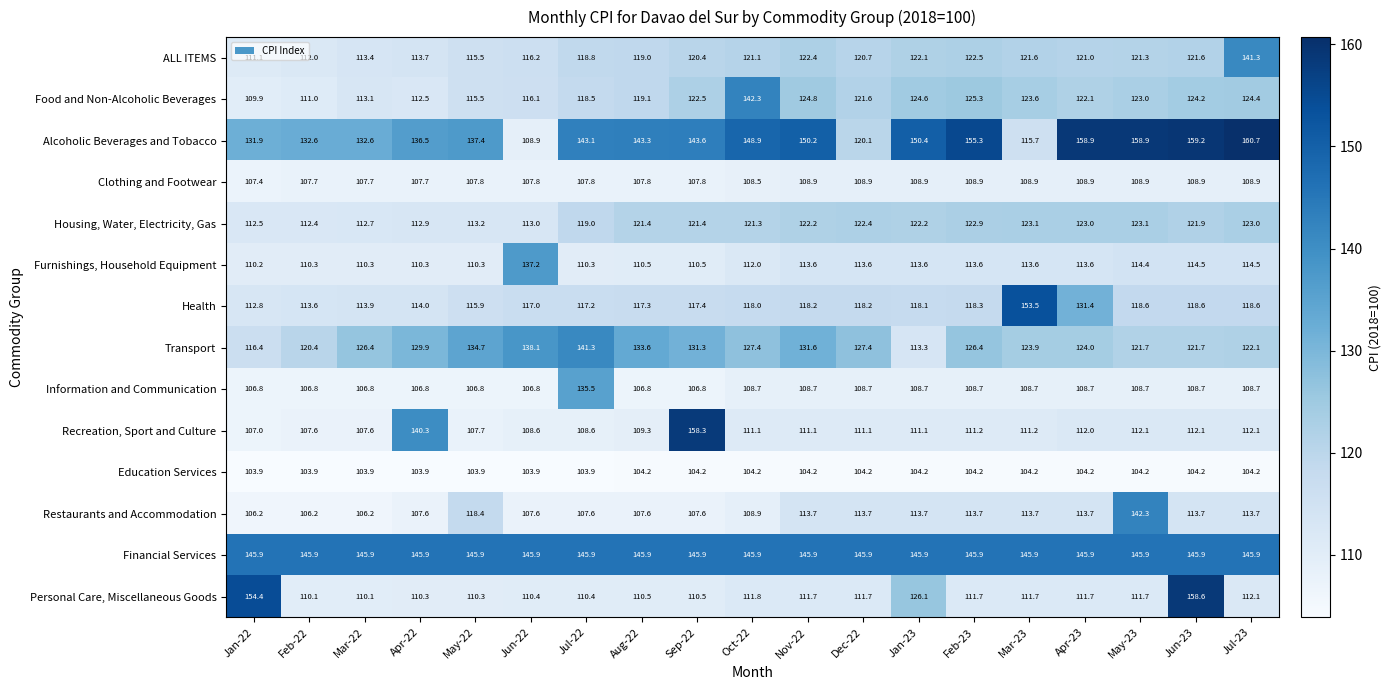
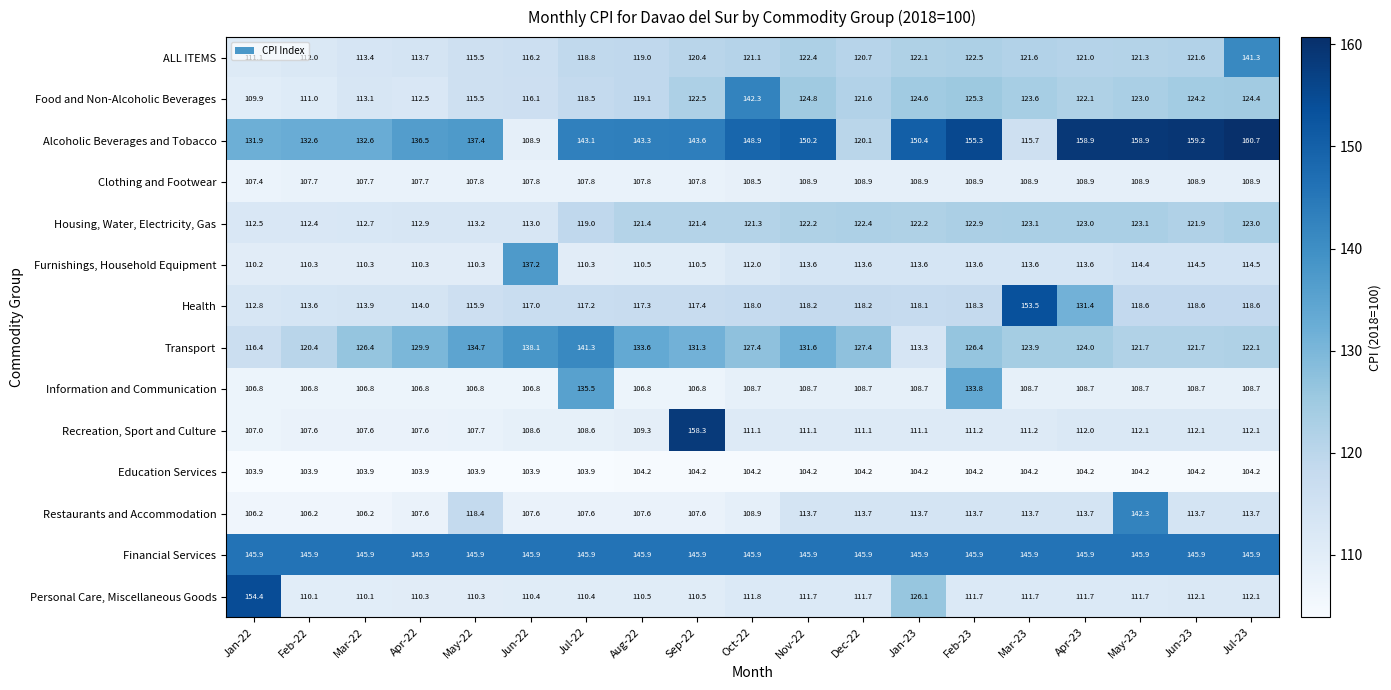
  {
    "Information and Communication": {
      "Jan-22": 106.8,
      "Feb-22": 106.8,
      "Mar-22": 106.8,
      "Apr-22": 106.8,
      "May-22": 106.8,
      "Jun-22": 106.8,
      "Jul-22": 135.5,
      "Aug-22": 106.8,
      "Sep-22": 106.8,
      "Oct-22": 108.7,
      "Nov-22": 108.7,
      "Dec-22": 108.7,
      "Jan-23": 108.7,
-     "Feb-23": 108.7,
+     "Feb-23": 133.8,
      "Mar-23": 108.7,
      "Apr-23": 108.7,
      "May-23": 108.7,
      "Jun-23": 108.7,
      "Jul-23": 108.7
    },
    "Recreation, Sport and Culture": {
      "Jan-22": 107.0,
      "Feb-22": 107.6,
      "Mar-22": 107.6,
-     "Apr-22": 140.3,
+     "Apr-22": 107.6,
      "May-22": 107.7,
      "Jun-22": 108.6,
      "Jul-22": 108.6,
      "Aug-22": 109.3,
      "Sep-22": 158.3,
      "Oct-22": 111.1,
      "Nov-22": 111.1,
      "Dec-22": 111.1,
      "Jan-23": 111.1,
      "Feb-23": 111.2,
      "Mar-23": 111.2,
      "Apr-23": 112.0,
      "May-23": 112.1,
      "Jun-23": 112.1,
      "Jul-23": 112.1
    },
    "Personal Care, Miscellaneous Goods": {
      "Jan-22": 154.4,
      "Feb-22": 110.1,
      "Mar-22": 110.1,
      "Apr-22": 110.3,
      "May-22": 110.3,
      "Jun-22": 110.4,
      "Jul-22": 110.4,
      "Aug-22": 110.5,
      "Sep-22": 110.5,
      "Oct-22": 111.8,
      "Nov-22": 111.7,
      "Dec-22": 111.7,
      "Jan-23": 126.1,
      "Feb-23": 111.7,
      "Mar-23": 111.7,
      "Apr-23": 111.7,
      "May-23": 111.7,
-     "Jun-23": 158.6,
+     "Jun-23": 112.1,
      "Jul-23": 112.1
    }
  }
